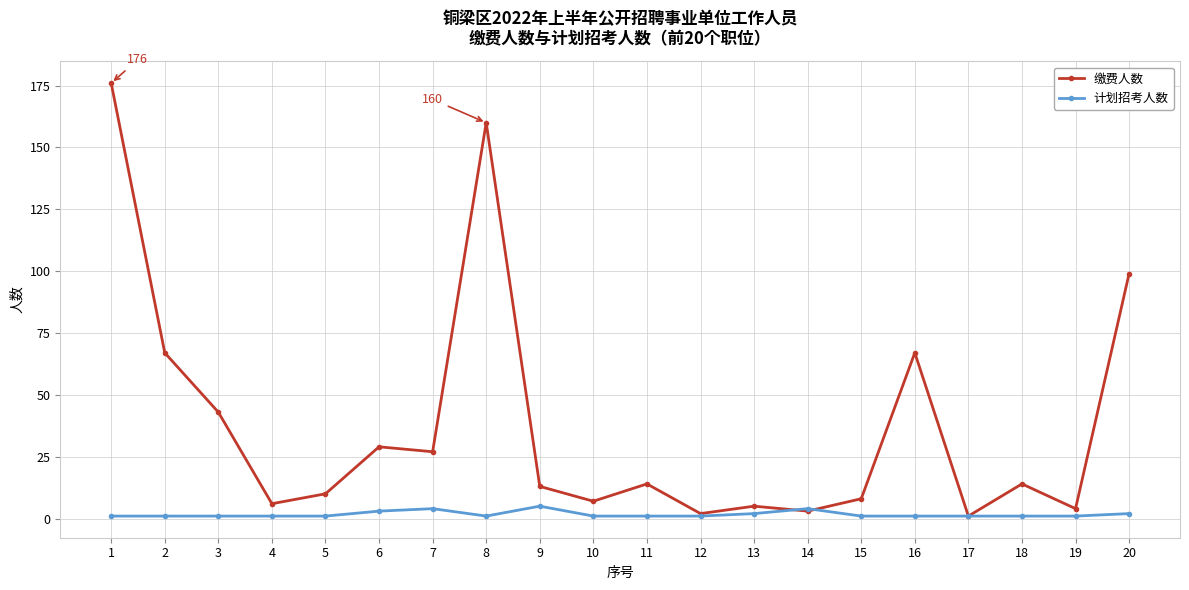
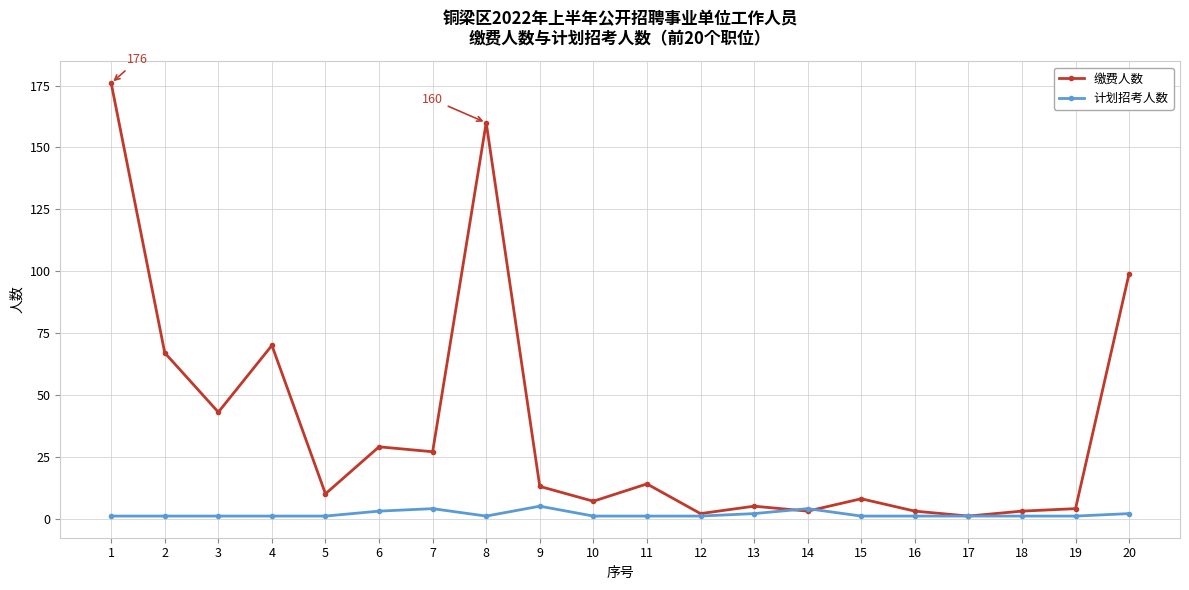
  {
    "缴费人数": {
      "2": 67,
      "3": 43,
-     "4": 6,
+     "4": 70,
      "5": 10,
      "6": 29,
      "7": 27,
      "9": 13,
      "10": 7,
      "11": 14,
      "13": 5,
      "15": 8,
-     "16": 67,
-     "18": 14,
+     "16": 3,
+     "18": 3,
      "19": 4,
      "20": 99
    },
    "计划招考人数": {
      "1": 1,
      "2": 1,
      "3": 1,
      "4": 1,
      "5": 1,
      "6": 3,
      "7": 4,
      "8": 1,
      "9": 5,
      "10": 1,
      "11": 1,
      "13": 2,
      "15": 1,
      "16": 1,
      "18": 1,
      "19": 1,
      "20": 2
    }
  }
